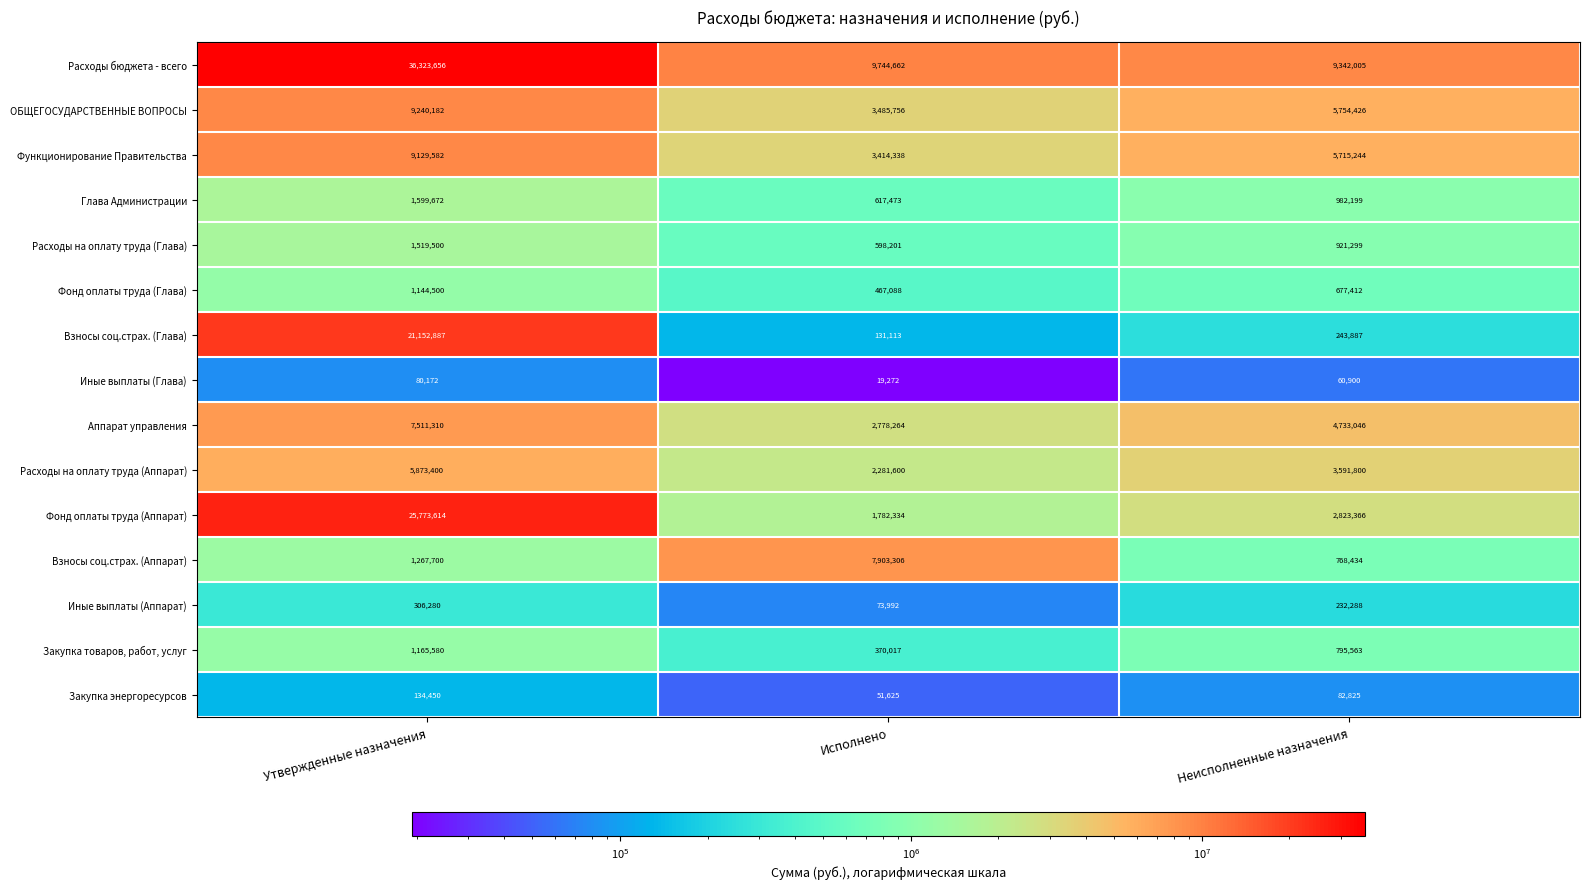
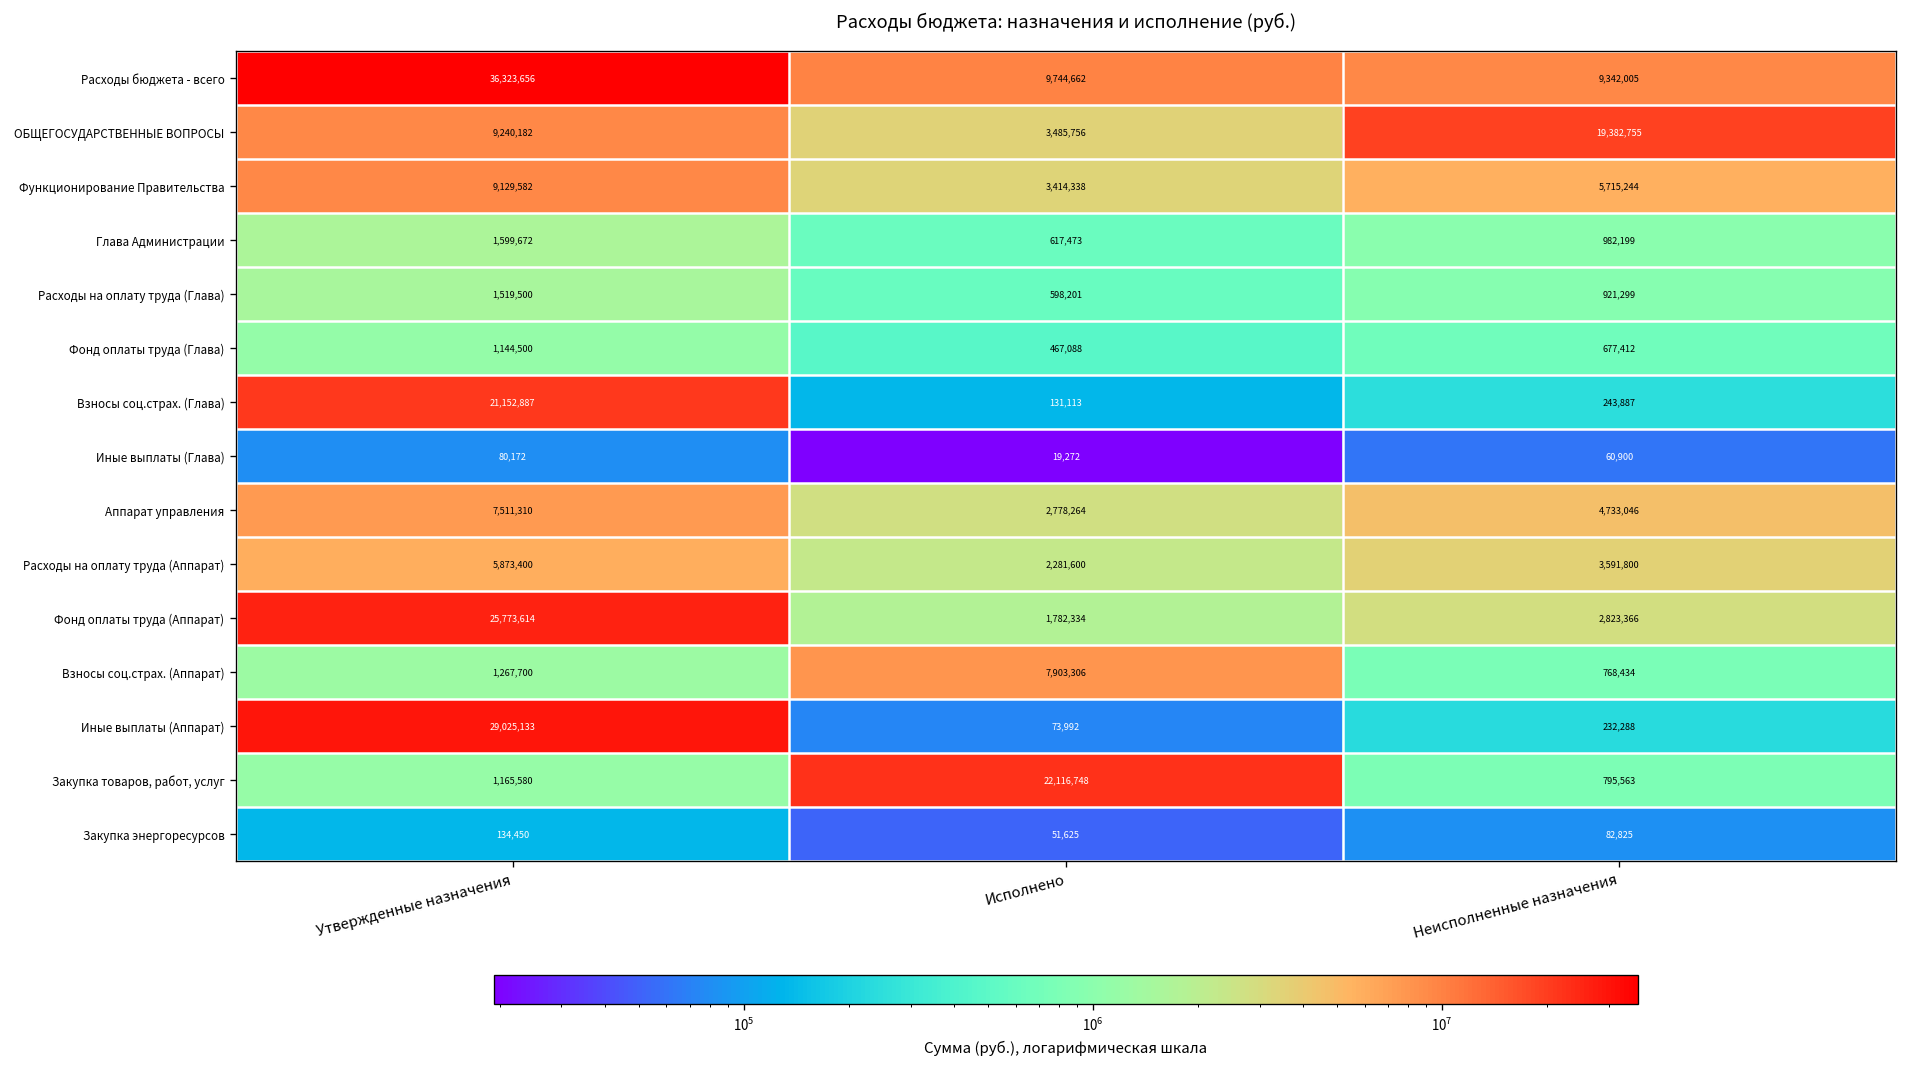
  {
    "Расходы бюджета - всего": {
      "Утвержденные назначения": "36,323,656",
      "Исполнено": "9,744,662",
      "Неисполненные назначения": "9,342,005"
    },
    "ОБЩЕГОСУДАРСТВЕННЫЕ ВОПРОСЫ": {
      "Утвержденные назначения": "9,240,182",
      "Исполнено": "3,485,756",
-     "Неисполненные назначения": "5,754,426"
+     "Неисполненные назначения": "19,382,755"
    },
    "Функционирование Правительства": {
      "Утвержденные назначения": "9,129,582",
      "Исполнено": "3,414,338",
      "Неисполненные назначения": "5,715,244"
    },
    "Глава Администрации": {
      "Утвержденные назначения": "1,599,672",
      "Исполнено": "617,473",
      "Неисполненные назначения": "982,199"
    },
    "Расходы на оплату труда (Глава)": {
      "Утвержденные назначения": "1,519,500",
      "Исполнено": "598,201",
      "Неисполненные назначения": "921,299"
    },
    "Фонд оплаты труда (Глава)": {
      "Утвержденные назначения": "1,144,500",
      "Исполнено": "467,088",
      "Неисполненные назначения": "677,412"
    },
    "Взносы соц.страх. (Глава)": {
      "Утвержденные назначения": "21,152,887",
      "Исполнено": "131,113",
      "Неисполненные назначения": "243,887"
    },
    "Иные выплаты (Глава)": {
      "Утвержденные назначения": "80,172",
      "Исполнено": "19,272",
      "Неисполненные назначения": "60,900"
    },
    "Аппарат управления": {
      "Утвержденные назначения": "7,511,310",
      "Исполнено": "2,778,264",
      "Неисполненные назначения": "4,733,046"
    },
    "Расходы на оплату труда (Аппарат)": {
      "Утвержденные назначения": "5,873,400",
      "Исполнено": "2,281,600",
      "Неисполненные назначения": "3,591,800"
    },
    "Фонд оплаты труда (Аппарат)": {
      "Утвержденные назначения": "25,773,614",
      "Исполнено": "1,782,334",
      "Неисполненные назначения": "2,823,366"
    },
    "Взносы соц.страх. (Аппарат)": {
      "Утвержденные назначения": "1,267,700",
      "Исполнено": "7,903,306",
      "Неисполненные назначения": "768,434"
    },
    "Иные выплаты (Аппарат)": {
-     "Утвержденные назначения": "306,280",
+     "Утвержденные назначения": "29,025,133",
      "Исполнено": "73,992",
      "Неисполненные назначения": "232,288"
    },
    "Закупка товаров, работ, услуг": {
      "Утвержденные назначения": "1,165,580",
-     "Исполнено": "370,017",
+     "Исполнено": "22,116,748",
      "Неисполненные назначения": "795,563"
    },
    "Закупка энергоресурсов": {
      "Утвержденные назначения": "134,450",
      "Исполнено": "51,625",
      "Неисполненные назначения": "82,825"
    }
  }
